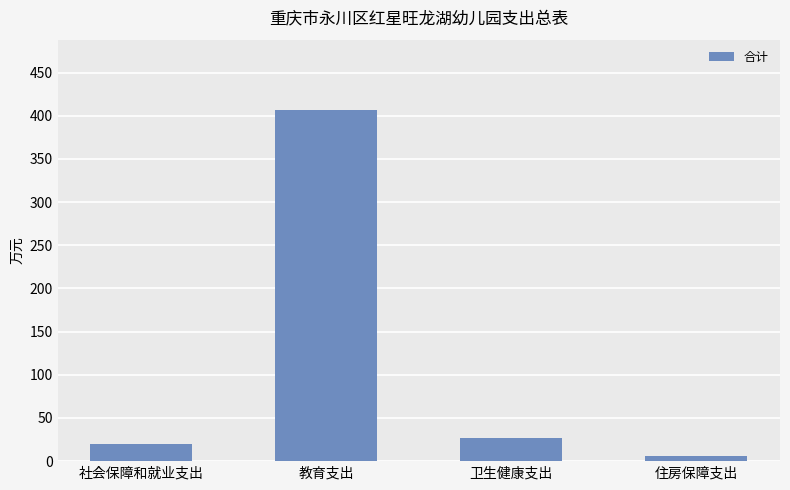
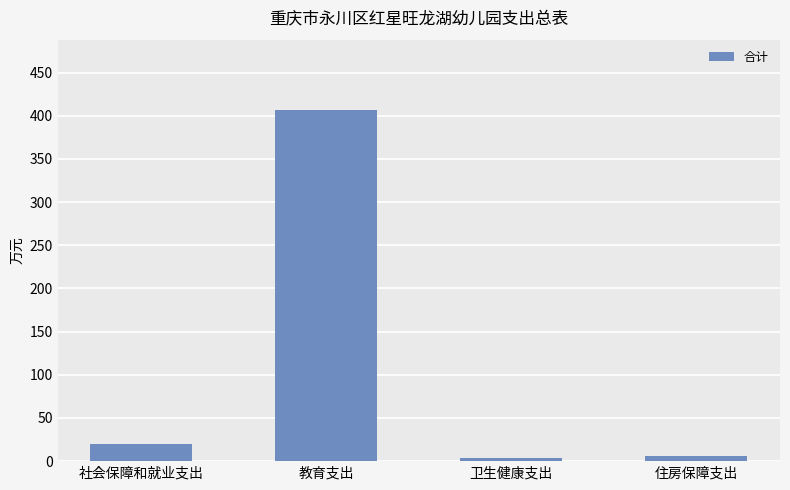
  {
    "社会保障和就业支出": 20,
    "教育支出": 410,
-   "卫生健康支出": 30,
+   "卫生健康支出": 0,
    "住房保障支出": 10
  }
